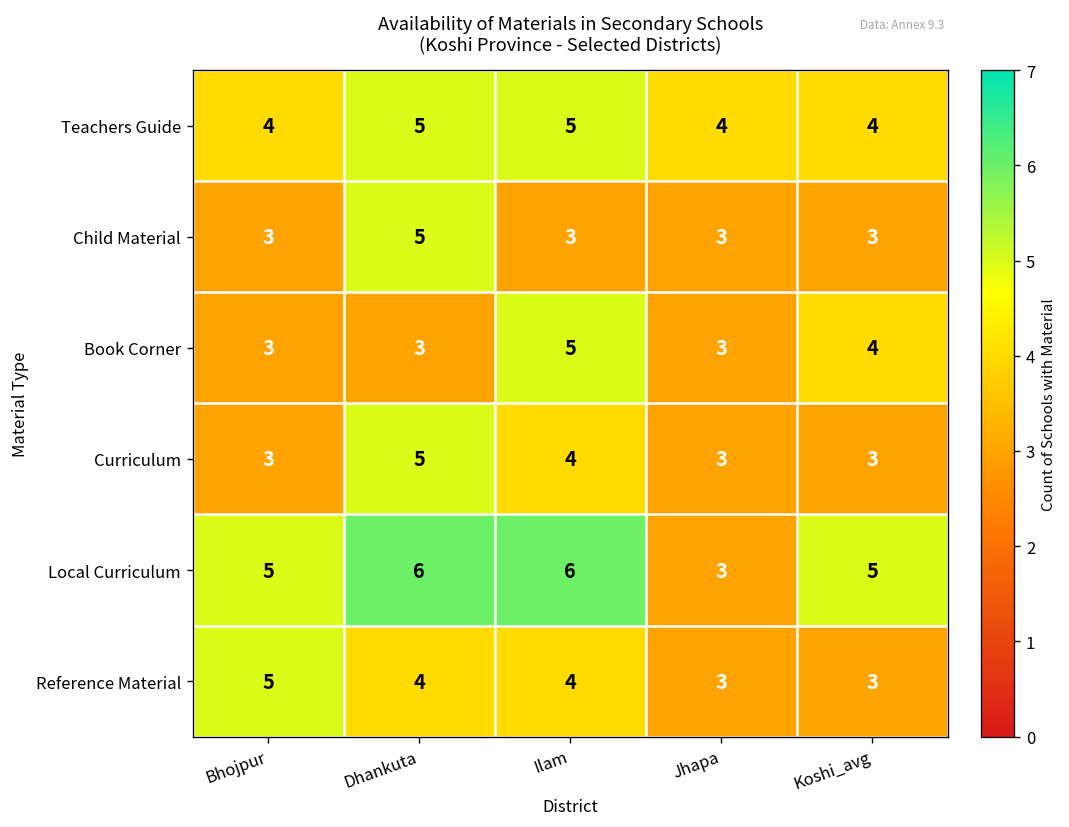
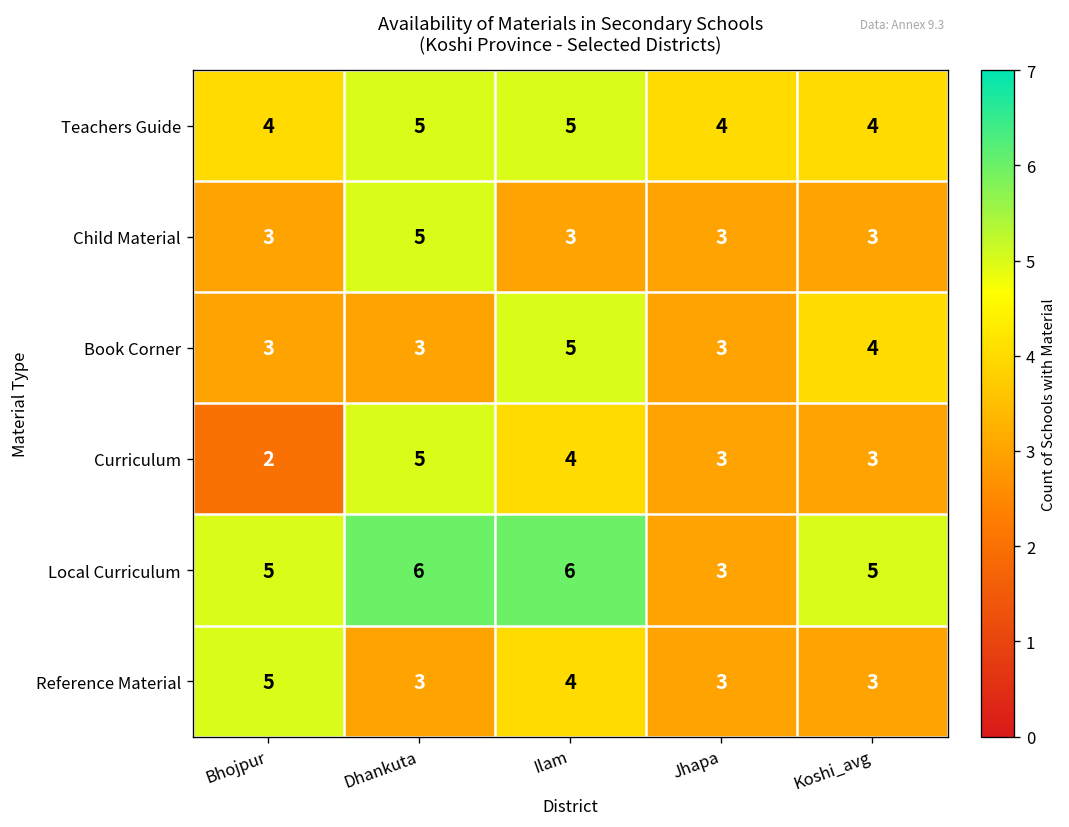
  {
    "Teachers Guide": {
      "Bhojpur": 4,
      "Dhankuta": 5,
      "Ilam": 5,
      "Jhapa": 4,
      "Koshi_avg": 4
    },
    "Child Material": {
      "Bhojpur": 3,
      "Dhankuta": 5,
      "Ilam": 3,
      "Jhapa": 3,
      "Koshi_avg": 3
    },
    "Book Corner": {
      "Bhojpur": 3,
      "Dhankuta": 3,
      "Ilam": 5,
      "Jhapa": 3,
      "Koshi_avg": 4
    },
    "Curriculum": {
-     "Bhojpur": 3,
+     "Bhojpur": 2,
      "Dhankuta": 5,
      "Ilam": 4,
      "Jhapa": 3,
      "Koshi_avg": 3
    },
    "Local Curriculum": {
      "Bhojpur": 5,
      "Dhankuta": 6,
      "Ilam": 6,
      "Jhapa": 3,
      "Koshi_avg": 5
    },
    "Reference Material": {
      "Bhojpur": 5,
-     "Dhankuta": 4,
+     "Dhankuta": 3,
      "Ilam": 4,
      "Jhapa": 3,
      "Koshi_avg": 3
    }
  }
